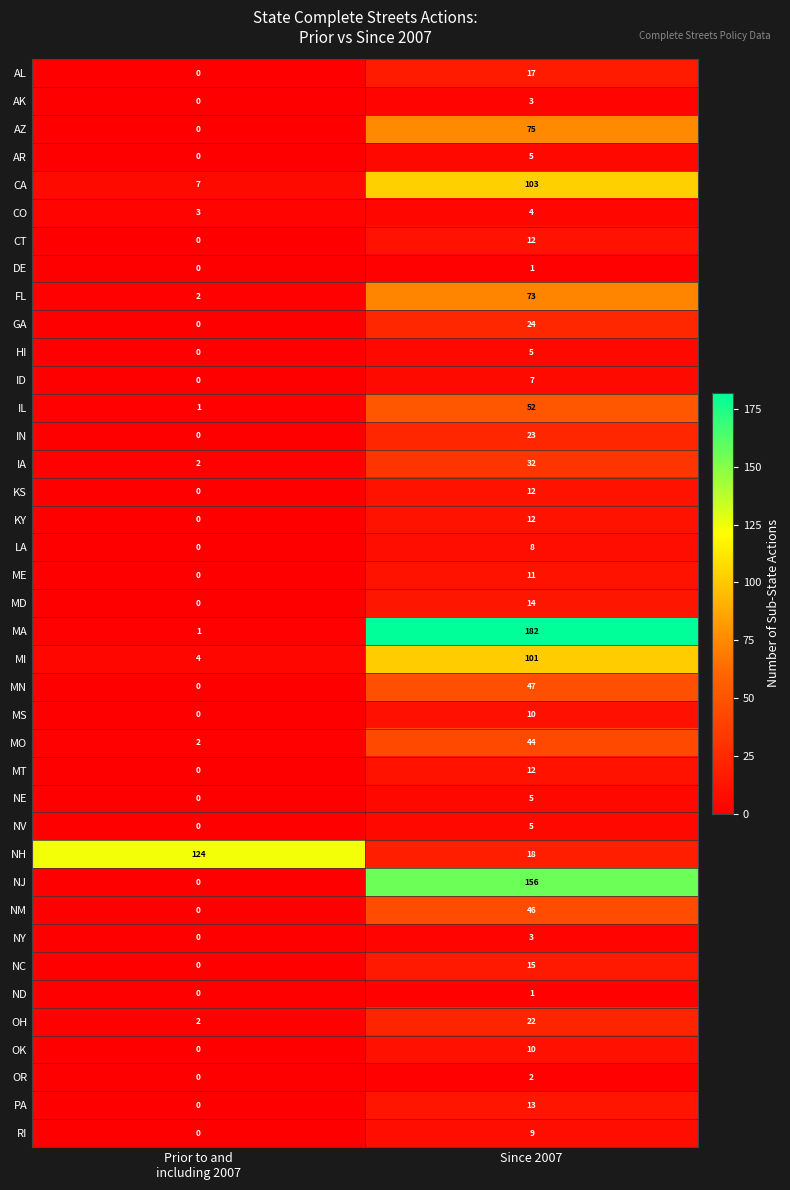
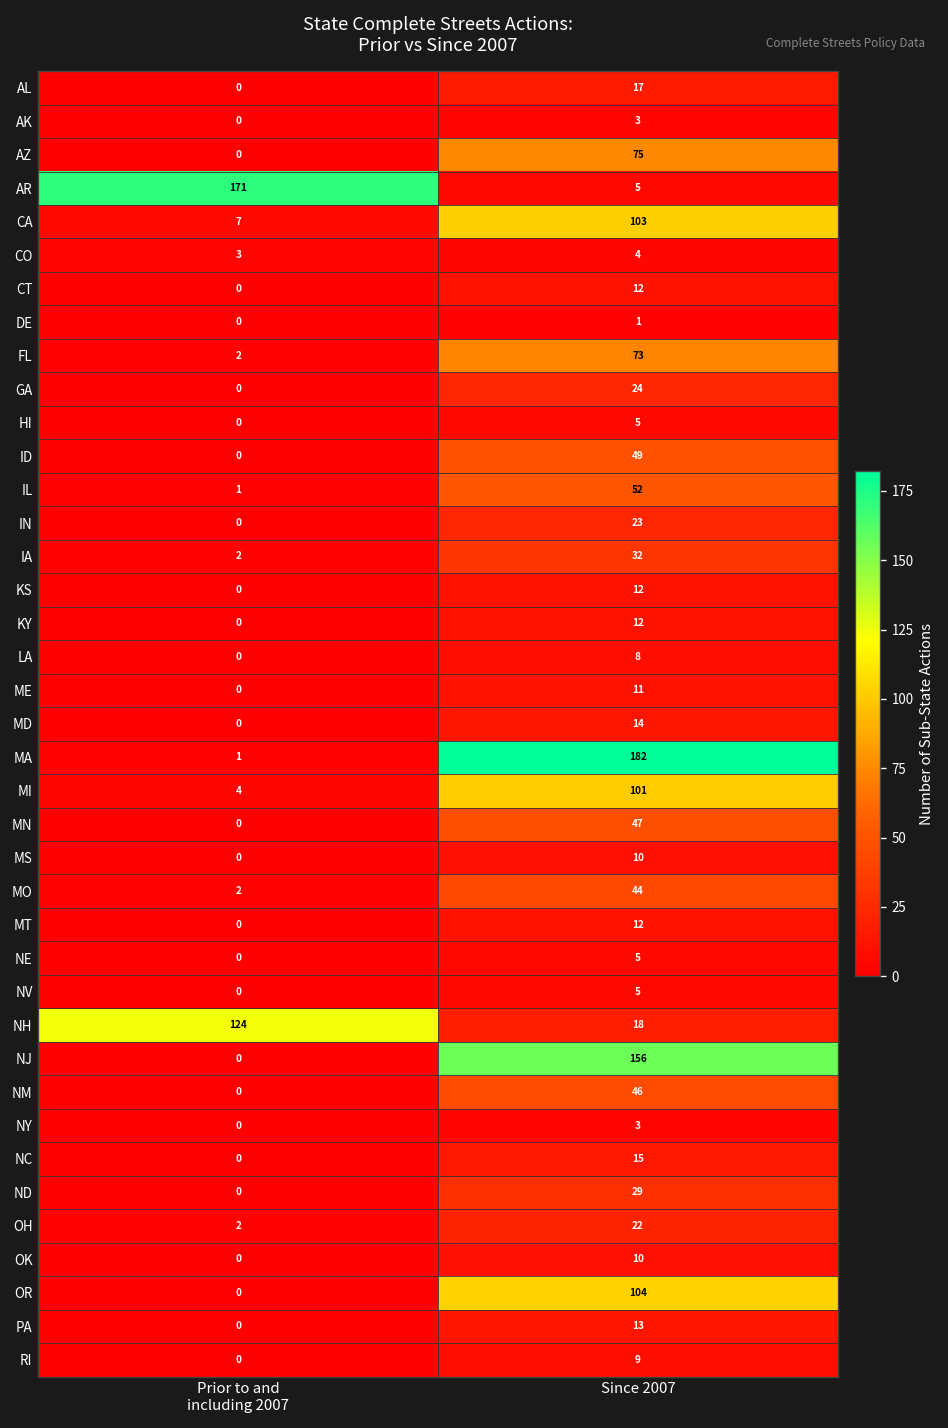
  {
    "AL": {
      "Prior to and including 2007": 0,
      "Since 2007": 17
    },
    "AK": {
      "Prior to and including 2007": 0,
      "Since 2007": 3
    },
    "AZ": {
      "Prior to and including 2007": 0,
      "Since 2007": 75
    },
    "AR": {
-     "Prior to and including 2007": 0,
+     "Prior to and including 2007": 171,
      "Since 2007": 5
    },
    "CA": {
      "Prior to and including 2007": 7,
      "Since 2007": 103
    },
    "CO": {
      "Prior to and including 2007": 3,
      "Since 2007": 4
    },
    "CT": {
      "Prior to and including 2007": 0,
      "Since 2007": 12
    },
    "DE": {
      "Prior to and including 2007": 0,
      "Since 2007": 1
    },
    "FL": {
      "Prior to and including 2007": 2,
      "Since 2007": 73
    },
    "GA": {
      "Prior to and including 2007": 0,
      "Since 2007": 24
    },
    "HI": {
      "Prior to and including 2007": 0,
      "Since 2007": 5
    },
    "ID": {
      "Prior to and including 2007": 0,
-     "Since 2007": 7
+     "Since 2007": 49
    },
    "IL": {
      "Prior to and including 2007": 1,
      "Since 2007": 52
    },
    "IN": {
      "Prior to and including 2007": 0,
      "Since 2007": 23
    },
    "IA": {
      "Prior to and including 2007": 2,
      "Since 2007": 32
    },
    "KS": {
      "Prior to and including 2007": 0,
      "Since 2007": 12
    },
    "KY": {
      "Prior to and including 2007": 0,
      "Since 2007": 12
    },
    "LA": {
      "Prior to and including 2007": 0,
      "Since 2007": 8
    },
    "ME": {
      "Prior to and including 2007": 0,
      "Since 2007": 11
    },
    "MD": {
      "Prior to and including 2007": 0,
      "Since 2007": 14
    },
    "MA": {
      "Prior to and including 2007": 1,
      "Since 2007": 182
    },
    "MI": {
      "Prior to and including 2007": 4,
      "Since 2007": 101
    },
    "MN": {
      "Prior to and including 2007": 0,
      "Since 2007": 47
    },
    "MS": {
      "Prior to and including 2007": 0,
      "Since 2007": 10
    },
    "MO": {
      "Prior to and including 2007": 2,
      "Since 2007": 44
    },
    "MT": {
      "Prior to and including 2007": 0,
      "Since 2007": 12
    },
    "NE": {
      "Prior to and including 2007": 0,
      "Since 2007": 5
    },
    "NV": {
      "Prior to and including 2007": 0,
      "Since 2007": 5
    },
    "NH": {
      "Prior to and including 2007": 124,
      "Since 2007": 18
    },
    "NJ": {
      "Prior to and including 2007": 0,
      "Since 2007": 156
    },
    "NM": {
      "Prior to and including 2007": 0,
      "Since 2007": 46
    },
    "NY": {
      "Prior to and including 2007": 0,
      "Since 2007": 3
    },
    "NC": {
      "Prior to and including 2007": 0,
      "Since 2007": 15
    },
    "ND": {
      "Prior to and including 2007": 0,
-     "Since 2007": 1
+     "Since 2007": 29
    },
    "OH": {
      "Prior to and including 2007": 2,
      "Since 2007": 22
    },
    "OK": {
      "Prior to and including 2007": 0,
      "Since 2007": 10
    },
    "OR": {
      "Prior to and including 2007": 0,
-     "Since 2007": 2
+     "Since 2007": 104
    },
    "PA": {
      "Prior to and including 2007": 0,
      "Since 2007": 13
    },
    "RI": {
      "Prior to and including 2007": 0,
      "Since 2007": 9
    }
  }
